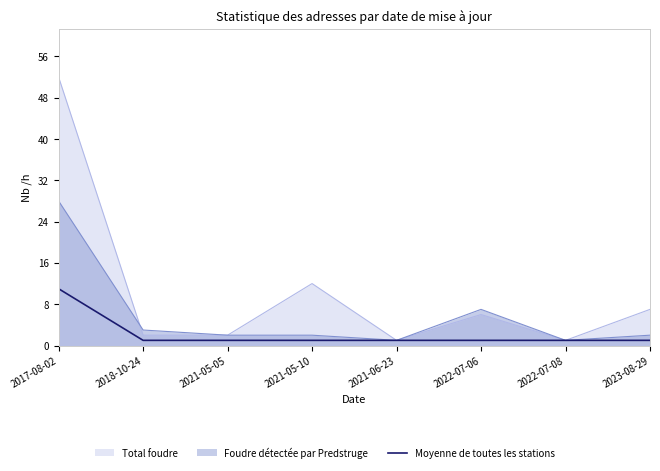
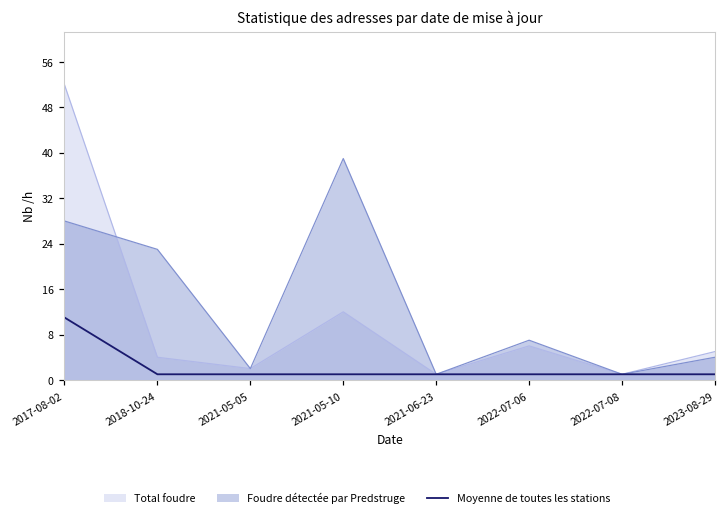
  {
    "Total foudre": {
      "2017-08-02": 52,
-     "2018-10-24": 2,
+     "2018-10-24": 4,
      "2021-05-10": 12,
      "2022-07-06": 6,
-     "2023-08-29": 7
+     "2023-08-29": 5
    },
    "Foudre détectée par Predstruge": {
      "2017-08-02": 28,
-     "2018-10-24": 3,
-     "2021-05-10": 2,
+     "2018-10-24": 23,
+     "2021-05-10": 39,
      "2022-07-06": 7,
-     "2023-08-29": 2
+     "2023-08-29": 4
    },
    "Moyenne de toutes les stations": {
      "2017-08-02": 11,
      "2018-10-24": 1,
      "2021-05-05": 1,
      "2021-05-10": 1,
      "2022-07-06": 1,
      "2023-08-29": 1
    }
  }
